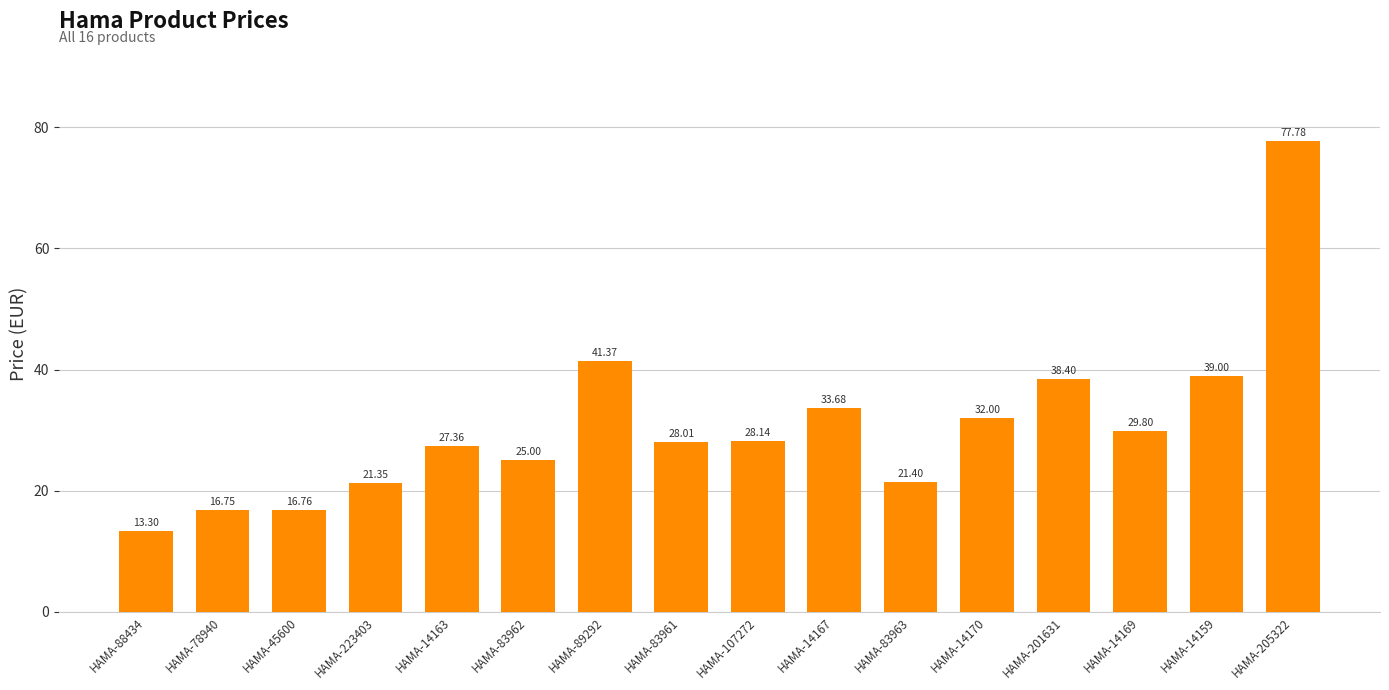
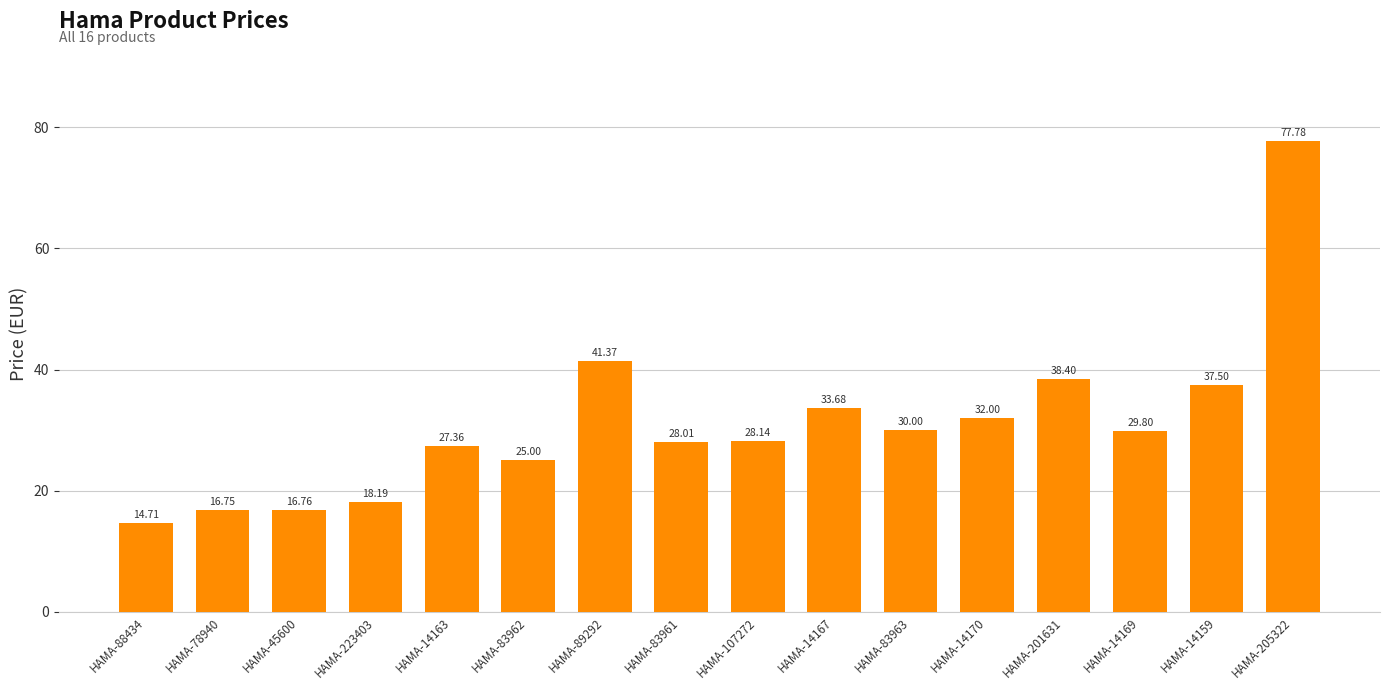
  {
-   "HAMA-88434": 13.30,
+   "HAMA-88434": 14.71,
    "HAMA-78940": 16.75,
    "HAMA-45600": 16.76,
-   "HAMA-223403": 21.35,
+   "HAMA-223403": 18.19,
    "HAMA-14163": 27.36,
    "HAMA-83962": 25.00,
    "HAMA-89292": 41.37,
    "HAMA-83961": 28.01,
    "HAMA-107272": 28.14,
    "HAMA-14167": 33.68,
-   "HAMA-83963": 21.40,
+   "HAMA-83963": 30.00,
    "HAMA-14170": 32.00,
    "HAMA-201631": 38.40,
    "HAMA-14169": 29.80,
-   "HAMA-14159": 39.00,
+   "HAMA-14159": 37.50,
    "HAMA-205322": 77.78
  }
